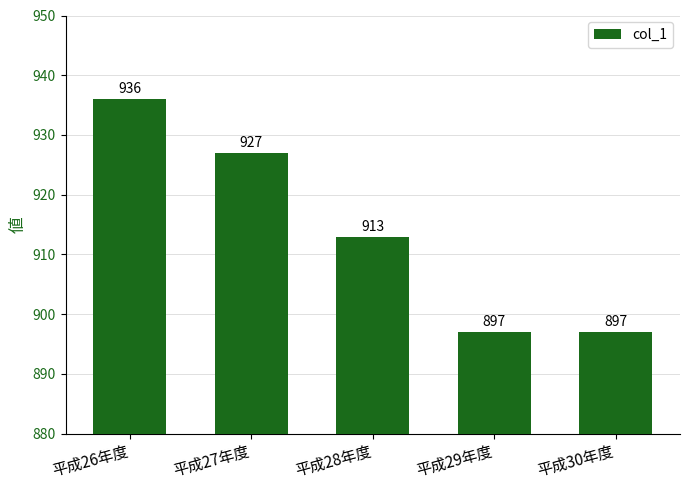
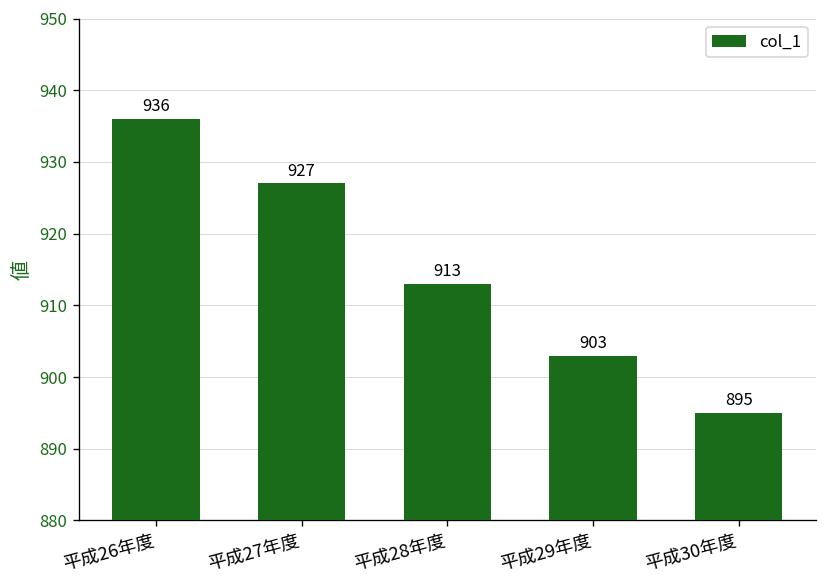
  {
    "平成26年度": 936,
    "平成27年度": 927,
    "平成28年度": 913,
-   "平成29年度": 897,
-   "平成30年度": 897
+   "平成29年度": 903,
+   "平成30年度": 895
  }
